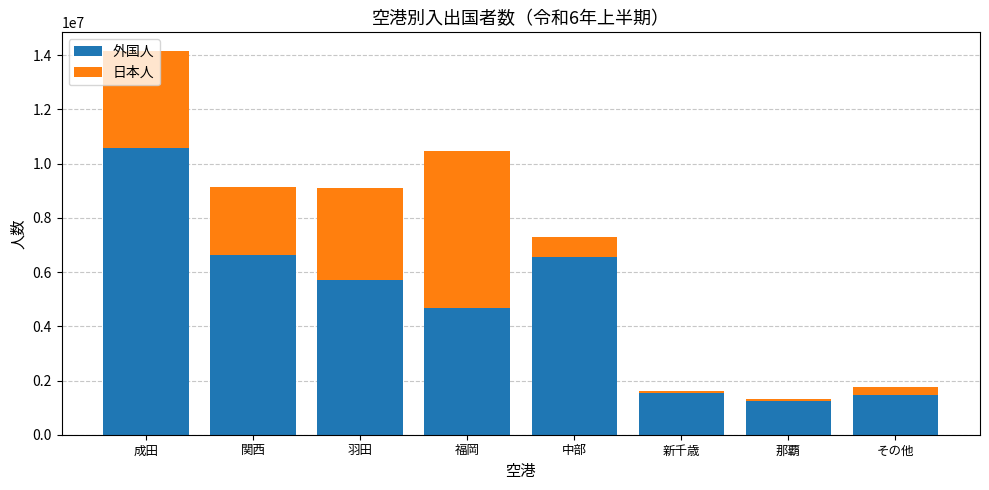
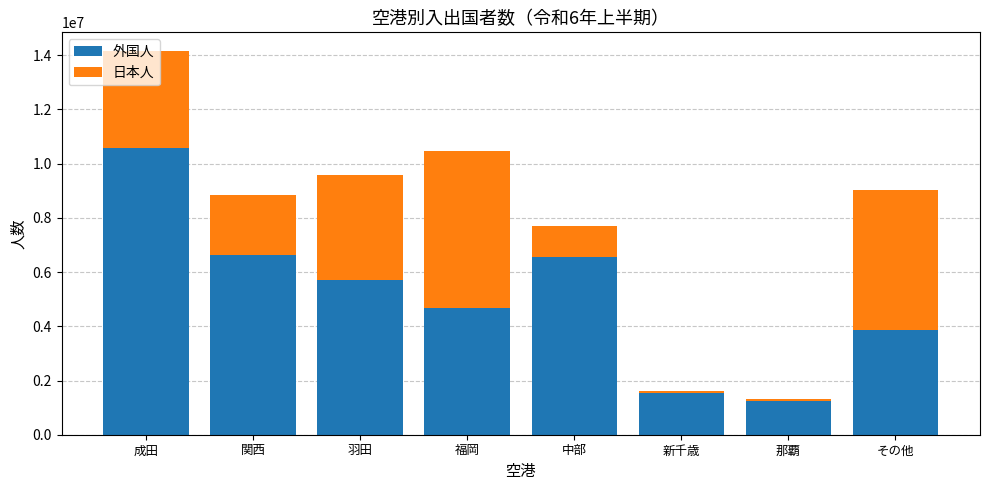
  {
    "外国人": {
      "成田": 10600000,
      "関西": 6600000,
      "羽田": 5700000,
      "福岡": 4700000,
      "中部": 6600000,
      "新千歳": 1500000,
      "那覇": 1200000,
-     "その他": 1500000
+     "その他": 3900000
    },
    "日本人": {
-     "関西": 2500000,
-     "羽田": 3400000,
+     "関西": 2200000,
+     "羽田": 3900000,
      "福岡": 5800000,
-     "中部": 700000,
+     "中部": 1100000,
      "新千歳": 100000,
-     "その他": 300000
+     "その他": 5200000
    }
  }
